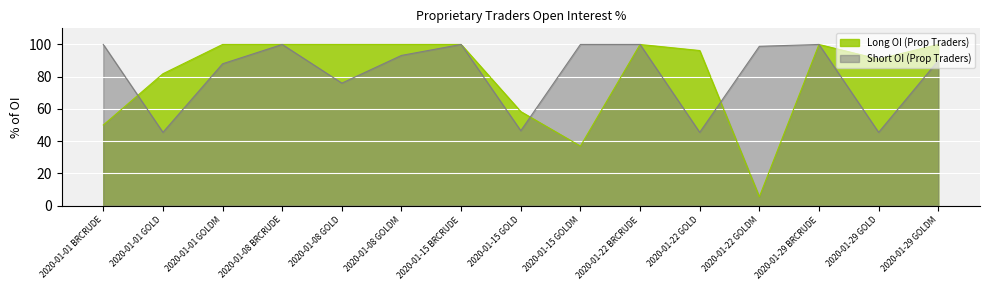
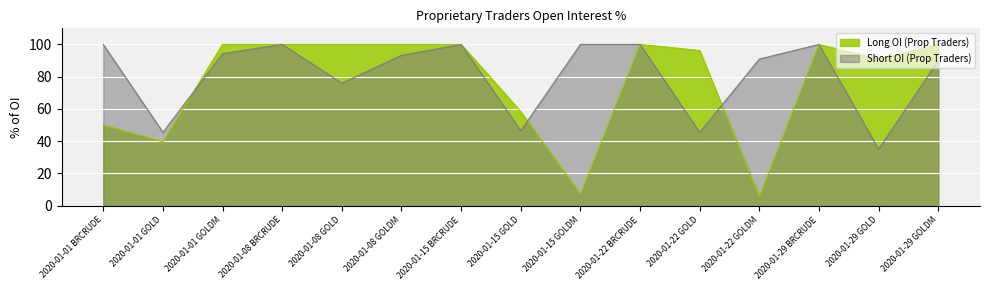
  {
    "Long OI (Prop Traders)": {
      "2020-01-01 BRCRUDE": 50,
-     "2020-01-01 GOLD": 82,
+     "2020-01-01 GOLD": 40,
      "2020-01-01 GOLDM": 100,
      "2020-01-08 GOLD": 100,
      "2020-01-08 GOLDM": 100,
      "2020-01-15 GOLD": 58,
-     "2020-01-15 GOLDM": 37,
+     "2020-01-15 GOLDM": 7,
      "2020-01-22 GOLD": 96,
      "2020-01-22 GOLDM": 5
    },
    "Short OI (Prop Traders)": {
      "2020-01-01 BRCRUDE": 100,
      "2020-01-01 GOLD": 45,
-     "2020-01-01 GOLDM": 88,
+     "2020-01-01 GOLDM": 94,
      "2020-01-08 GOLD": 76,
      "2020-01-08 GOLDM": 93,
      "2020-01-15 GOLD": 46,
      "2020-01-15 GOLDM": 100,
      "2020-01-22 GOLD": 45,
-     "2020-01-22 GOLDM": 99,
-     "2020-01-29 GOLD": 45
+     "2020-01-22 GOLDM": 91,
+     "2020-01-29 GOLD": 35
    }
  }
